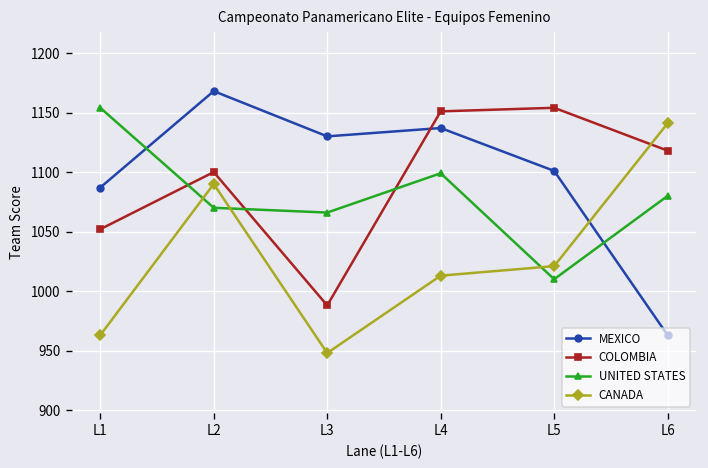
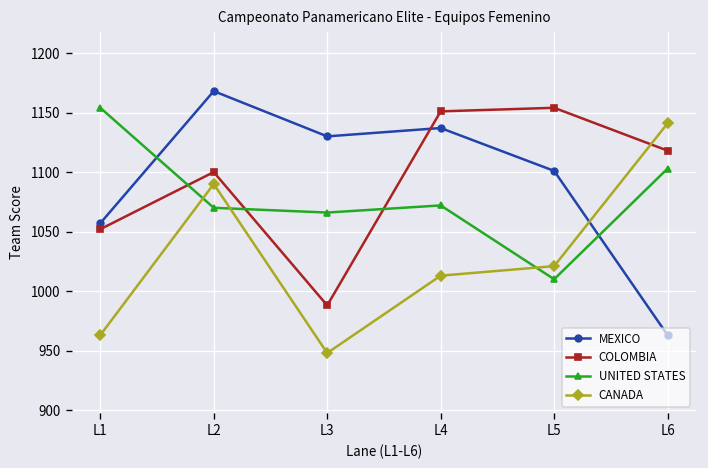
  {
    "MEXICO": {
-     "L1": 1090,
+     "L1": 1060,
      "L2": 1170,
      "L3": 1130,
      "L4": 1140,
      "L5": 1100
    },
    "COLOMBIA": {
      "L1": 1050,
      "L2": 1100,
      "L3": 990,
      "L4": 1150,
      "L5": 1150,
      "L6": 1120
    },
    "UNITED STATES": {
      "L1": 1150,
      "L2": 1070,
      "L3": 1070,
-     "L4": 1100,
+     "L4": 1070,
      "L5": 1010,
-     "L6": 1080
+     "L6": 1100
    },
    "CANADA": {
      "L1": 960,
      "L2": 1090,
      "L3": 950,
      "L4": 1010,
      "L5": 1020,
      "L6": 1140
    }
  }
